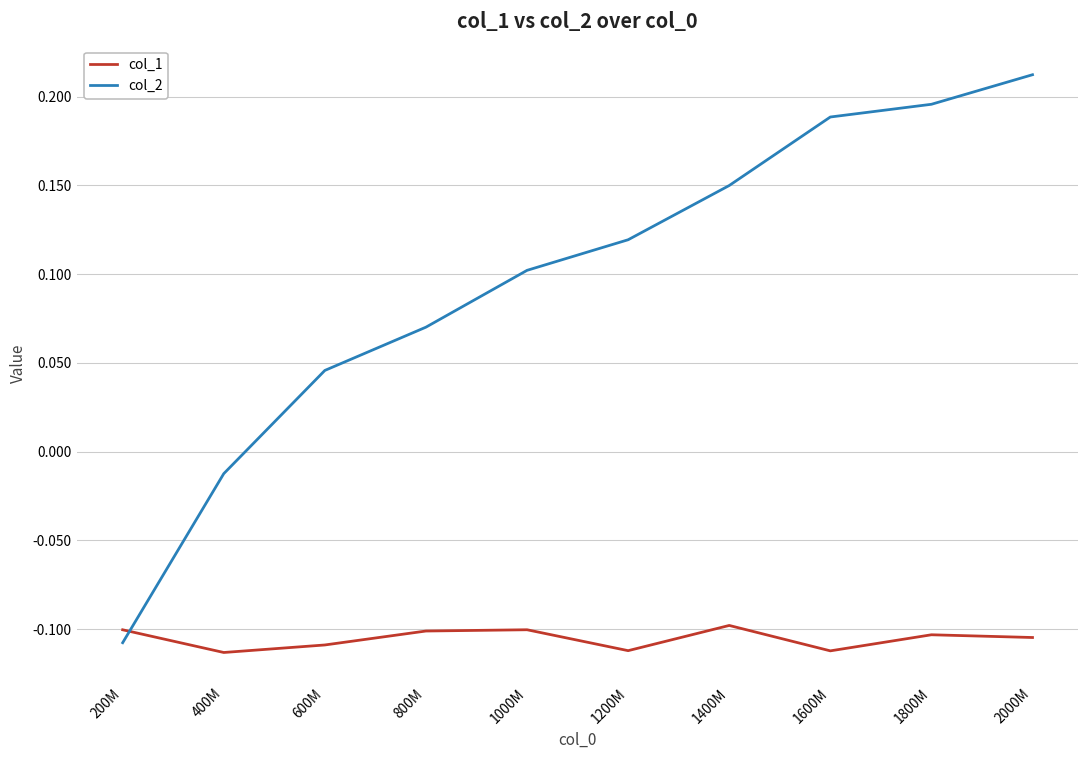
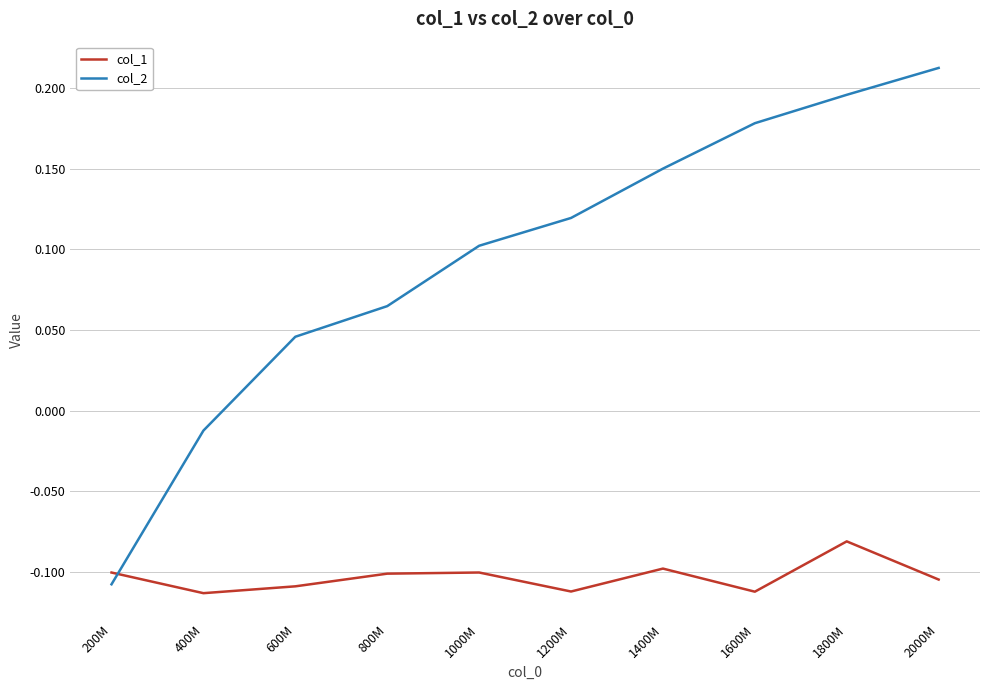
  {
    "col_1": {
      "200M": -0.100,
      "400M": -0.113,
      "600M": -0.109,
      "800M": -0.101,
      "1000M": -0.100,
      "1200M": -0.112,
      "1400M": -0.098,
      "1600M": -0.112,
-     "1800M": -0.103,
+     "1800M": -0.081,
      "2000M": -0.105
    },
    "col_2": {
      "200M": -0.108,
      "400M": -0.012,
      "600M": 0.046,
-     "800M": 0.070,
+     "800M": 0.065,
      "1000M": 0.102,
      "1200M": 0.119,
      "1400M": 0.150,
-     "1600M": 0.189,
+     "1600M": 0.178,
      "1800M": 0.196,
      "2000M": 0.212
    }
  }
